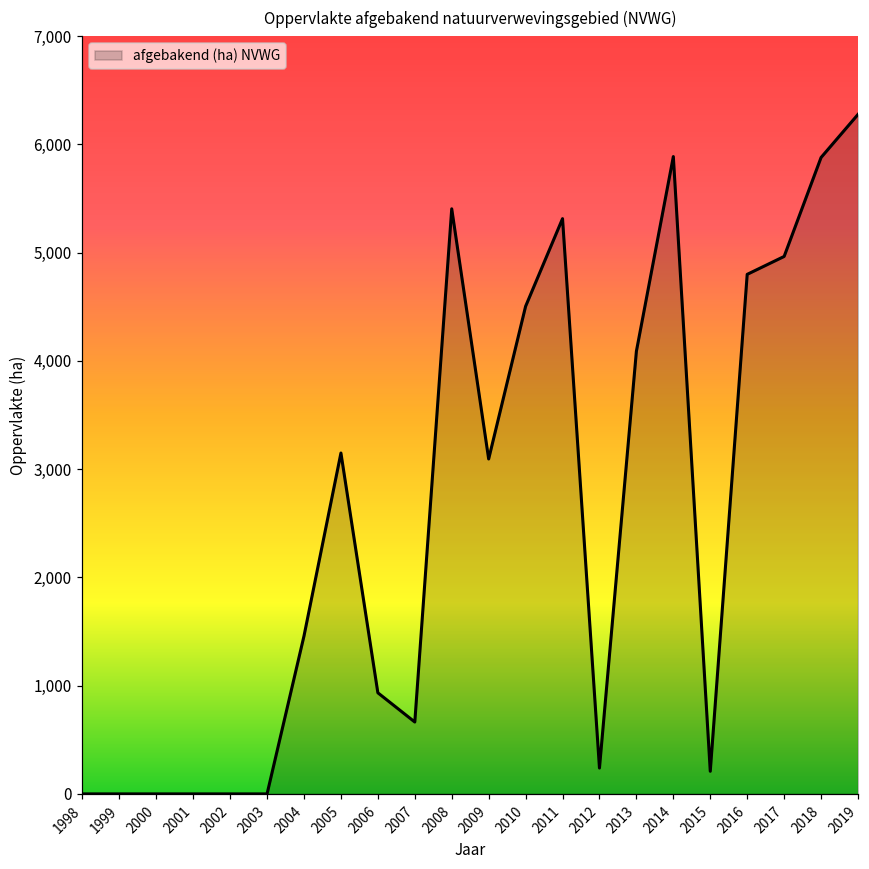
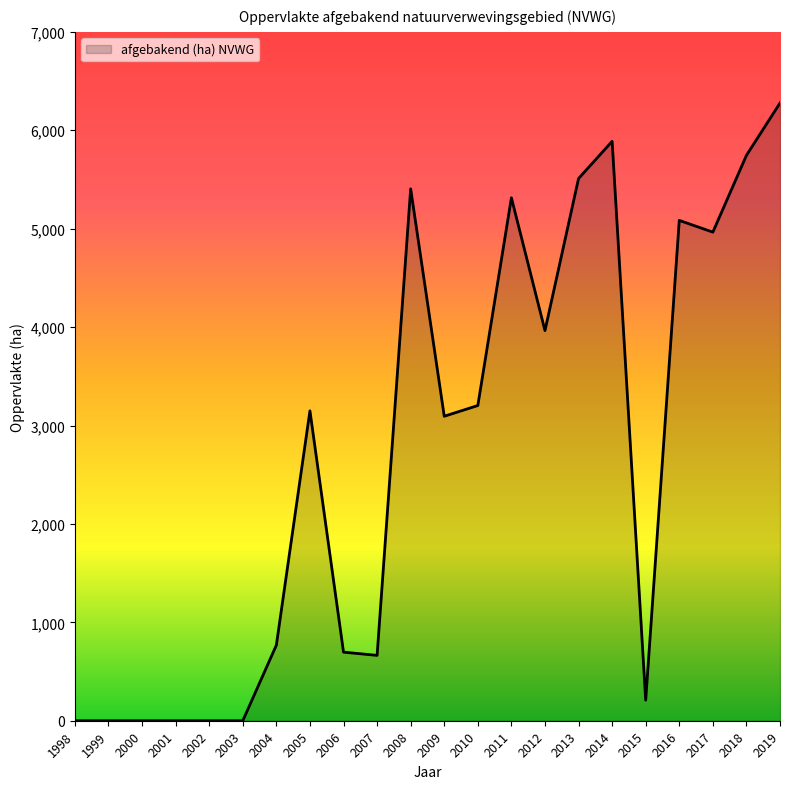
  {
    "1998": "0",
    "1999": "0",
    "2000": "0",
    "2001": "0",
    "2002": "0",
    "2003": "0",
-   "2004": "1,500",
+   "2004": "800",
    "2005": "3,100",
-   "2006": "900",
+   "2006": "700",
    "2007": "700",
    "2008": "5,400",
    "2009": "3,100",
-   "2010": "4,500",
+   "2010": "3,200",
    "2011": "5,300",
-   "2012": "200",
-   "2013": "4,100",
+   "2012": "4,000",
+   "2013": "5,500",
    "2014": "5,900",
    "2015": "200",
-   "2016": "4,800",
+   "2016": "5,100",
    "2017": "5,000",
-   "2018": "5,900",
+   "2018": "5,700",
    "2019": "6,300"
  }
